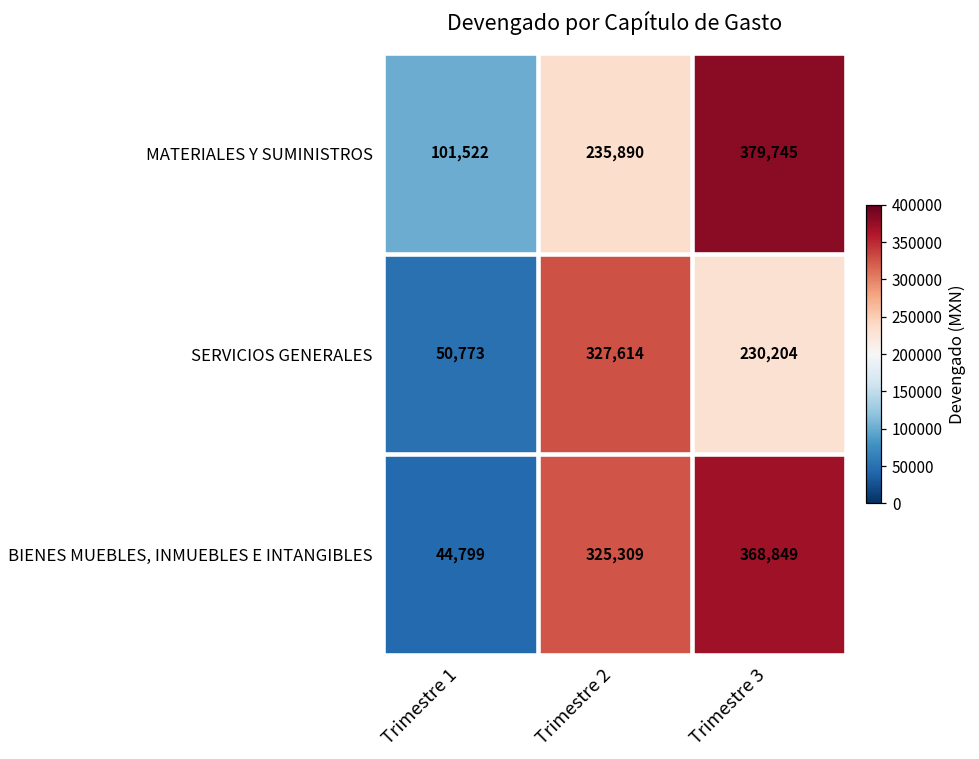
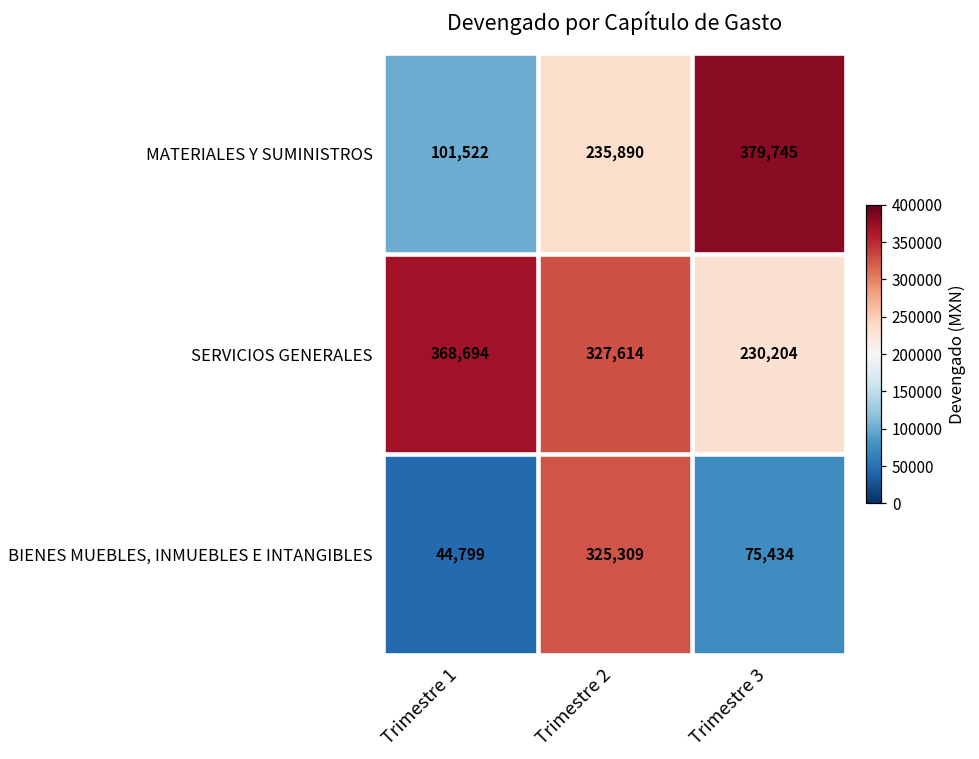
  {
    "MATERIALES Y SUMINISTROS": {
      "Trimestre 1": "101,522",
      "Trimestre 2": "235,890",
      "Trimestre 3": "379,745"
    },
    "SERVICIOS GENERALES": {
-     "Trimestre 1": "50,773",
+     "Trimestre 1": "368,694",
      "Trimestre 2": "327,614",
      "Trimestre 3": "230,204"
    },
    "BIENES MUEBLES, INMUEBLES E INTANGIBLES": {
      "Trimestre 1": "44,799",
      "Trimestre 2": "325,309",
-     "Trimestre 3": "368,849"
+     "Trimestre 3": "75,434"
    }
  }
